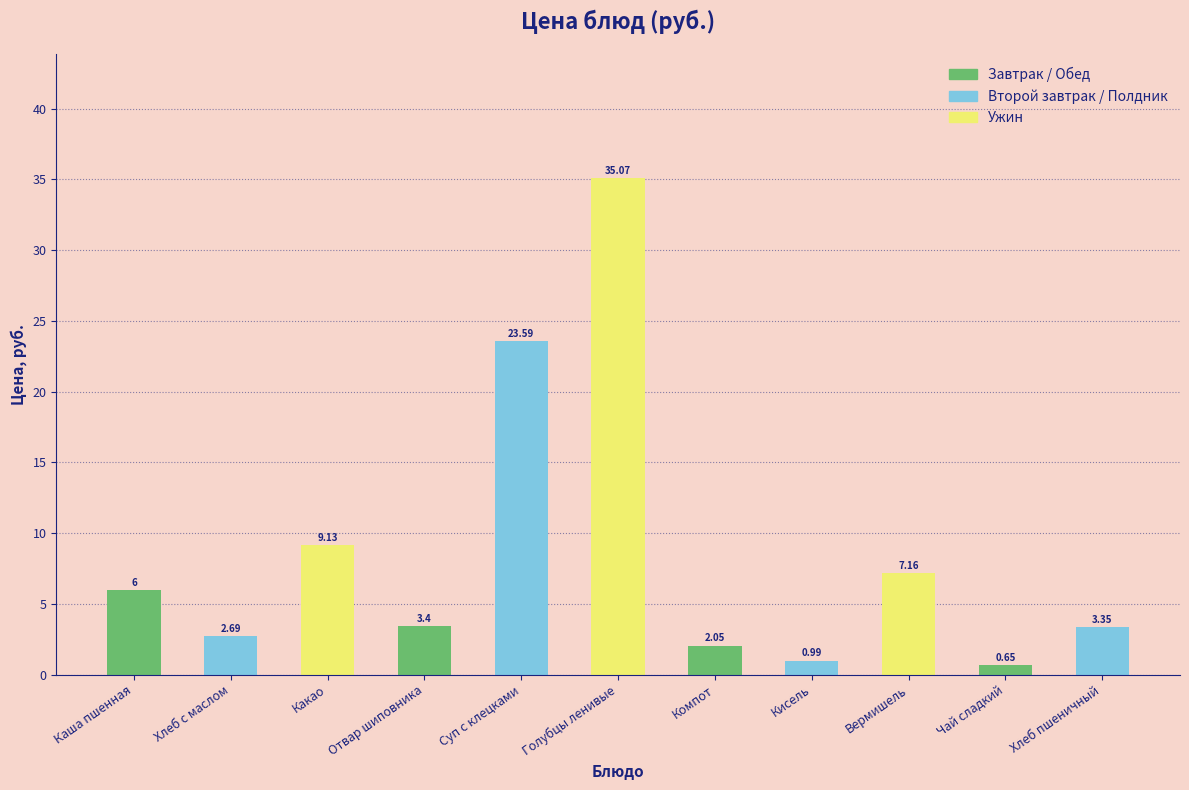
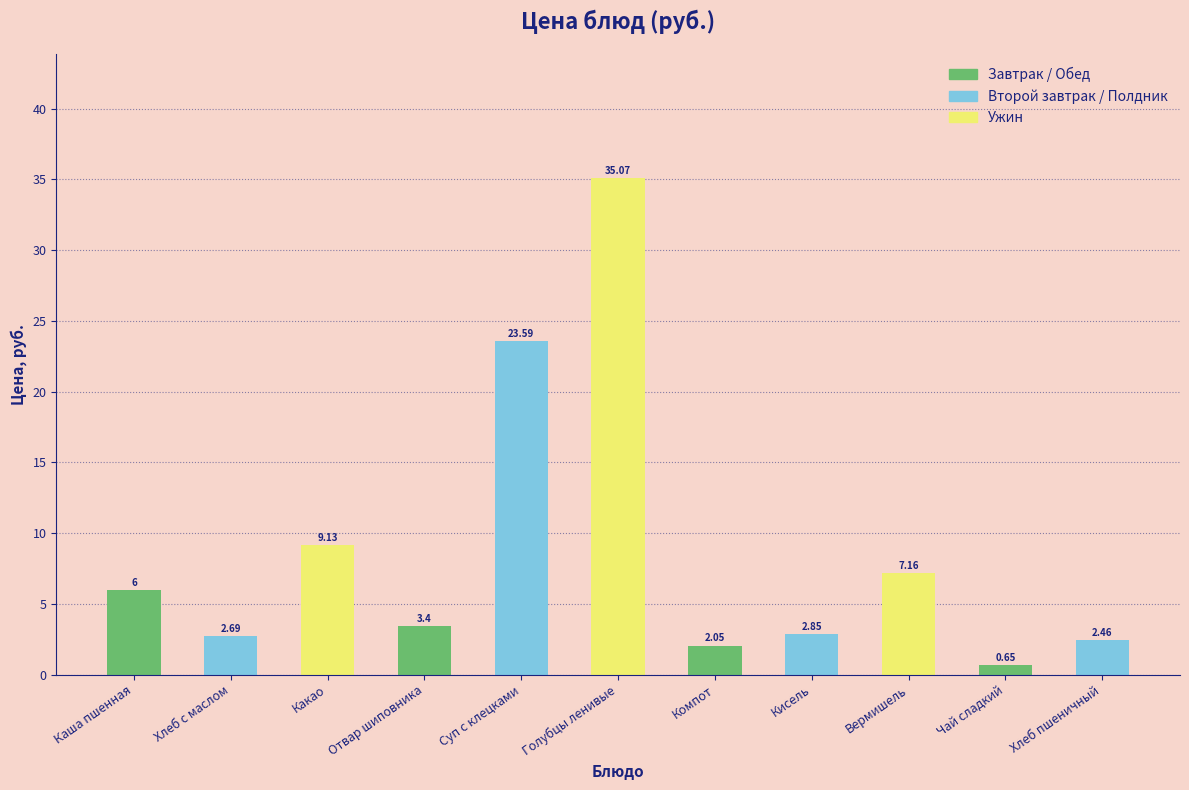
  {
    "Каша пшенная": 6,
    "Хлеб с маслом": 2.69,
    "Какао": 9.13,
    "Отвар шиповника": 3.4,
    "Суп с клецками": 23.59,
    "Голубцы ленивые": 35.07,
    "Компот": 2.05,
-   "Кисель": 0.99,
+   "Кисель": 2.85,
    "Вермишель": 7.16,
    "Чай сладкий": 0.65,
-   "Хлеб пшеничный": 3.35
+   "Хлеб пшеничный": 2.46
  }
